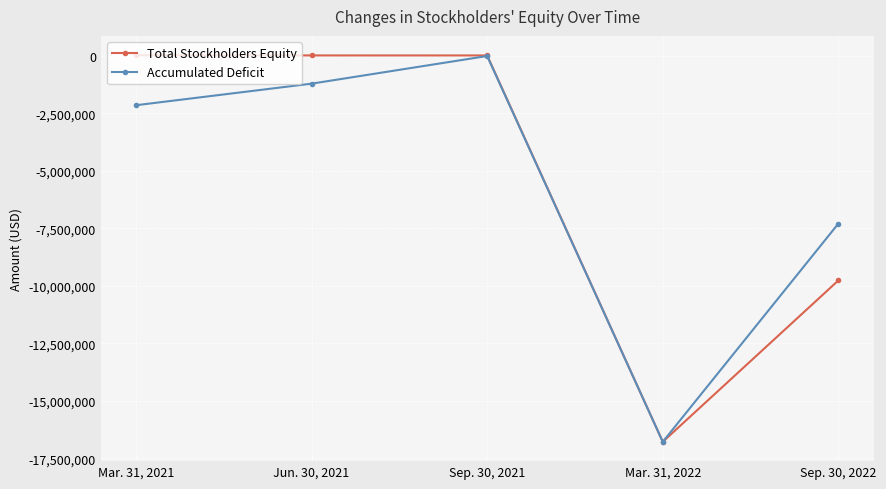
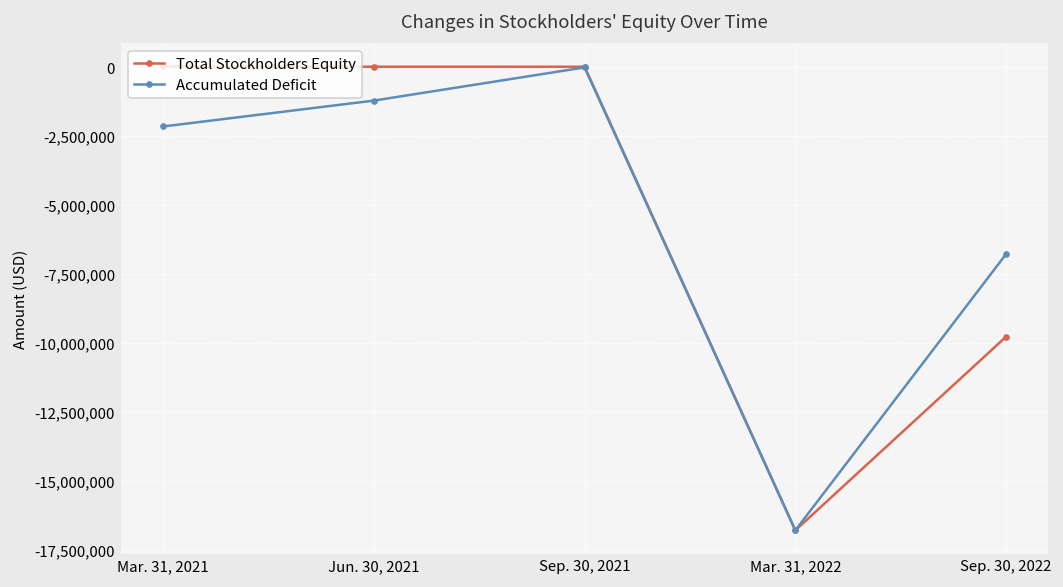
  {
    "Total Stockholders Equity": {
      "Jun. 30, 2021": "0",
      "Sep. 30, 2022": "-9,800,000"
    },
    "Accumulated Deficit": {
      "Mar. 31, 2021": "-2,200,000",
      "Jun. 30, 2021": "-1,200,000",
-     "Sep. 30, 2022": "-7,300,000"
+     "Sep. 30, 2022": "-6,800,000"
    }
  }
